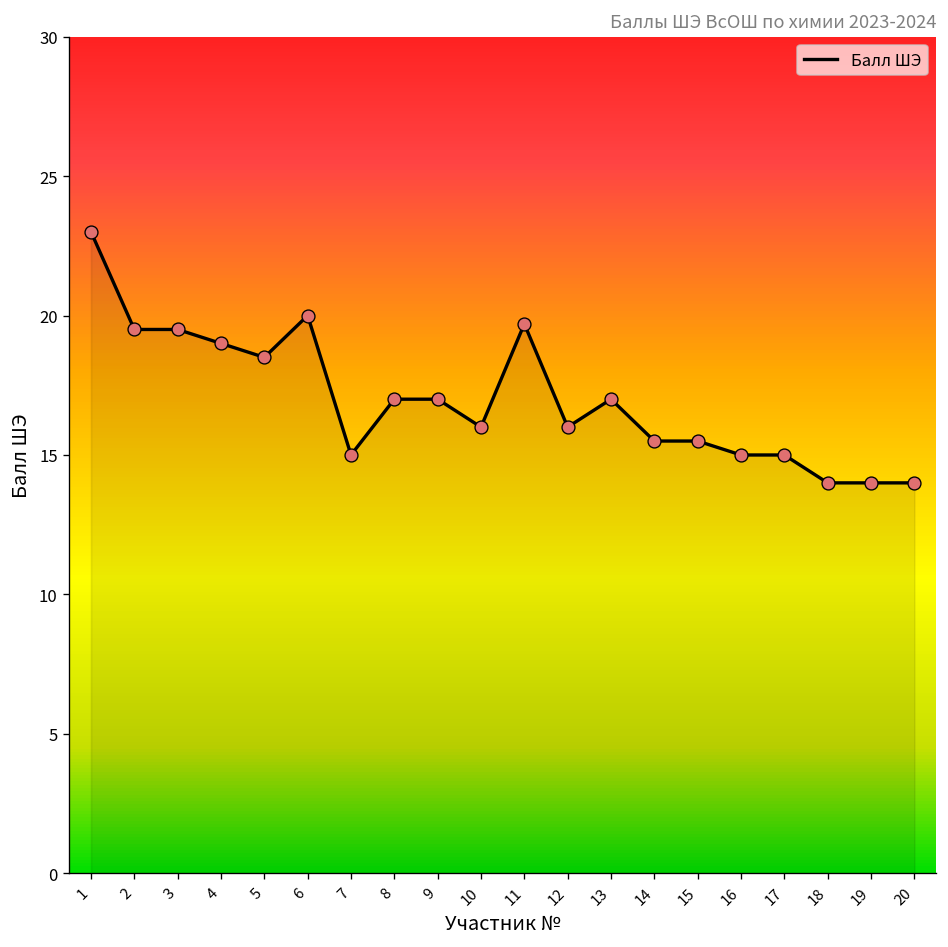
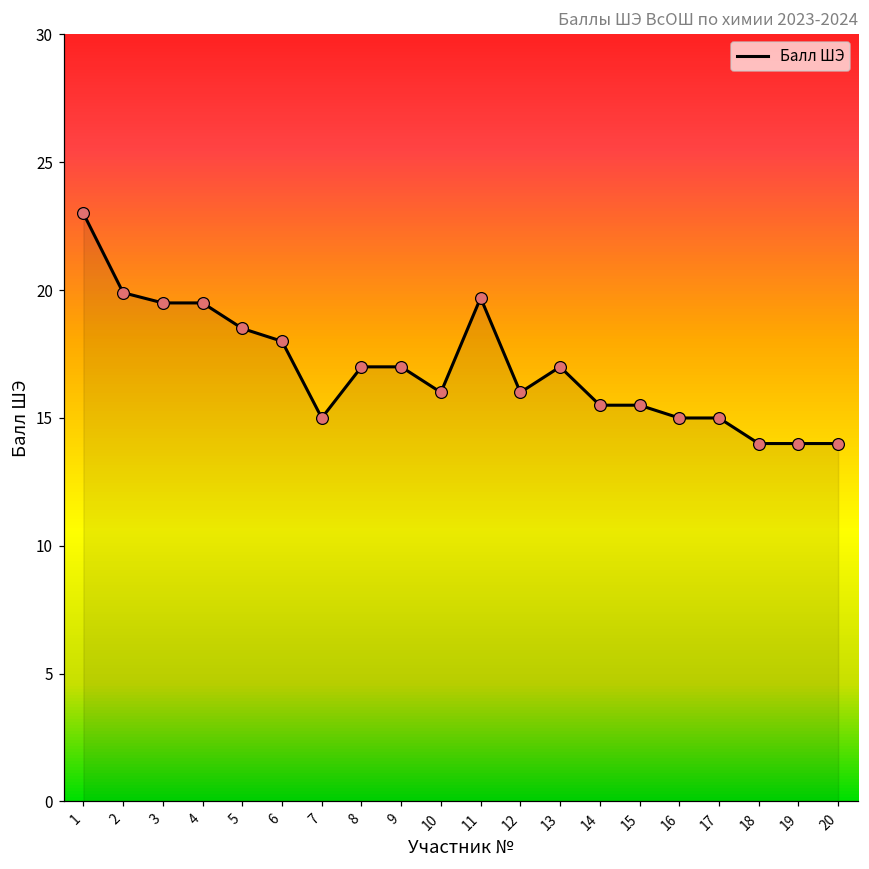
  {
    "1": 23.0,
-   "2": 19.5,
+   "2": 19.9,
    "3": 19.5,
-   "4": 19.0,
+   "4": 19.5,
    "5": 18.5,
-   "6": 20,
+   "6": 18,
    "7": 15.0,
    "8": 17.0,
    "9": 17.0,
    "10": 16.0,
    "11": 19.7,
    "12": 16.0,
    "13": 17.0,
    "14": 15.5,
    "15": 15.5,
    "16": 15.0,
    "17": 15.0,
    "18": 14.0,
    "19": 14.0,
    "20": 14.0
  }
